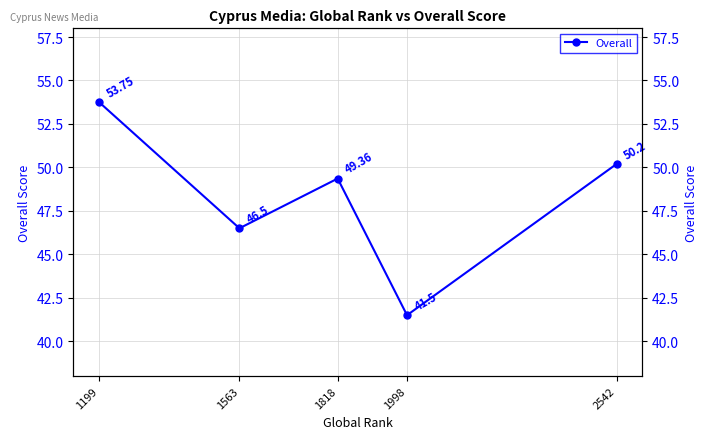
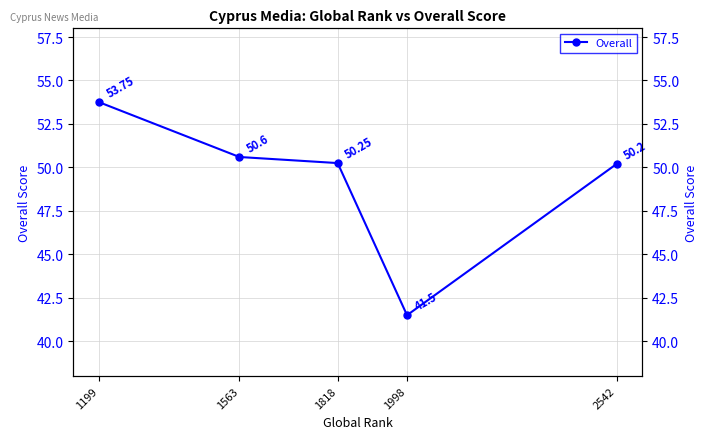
  {
    "1199": 53.75,
-   "1563": 46.5,
-   "1818": 49.36,
+   "1563": 50.6,
+   "1818": 50.25,
    "1998": 41.5,
    "2542": 50.2
  }
